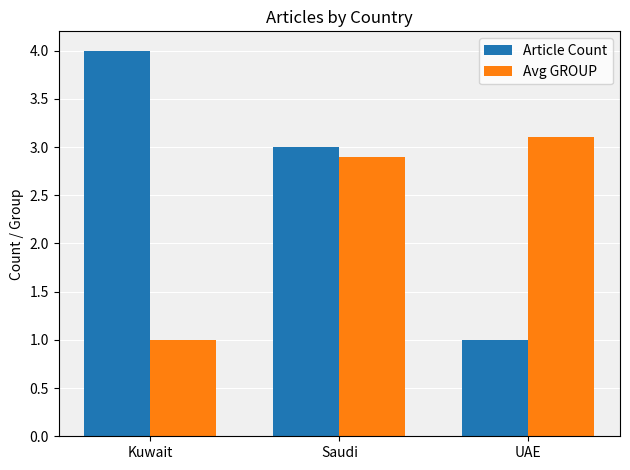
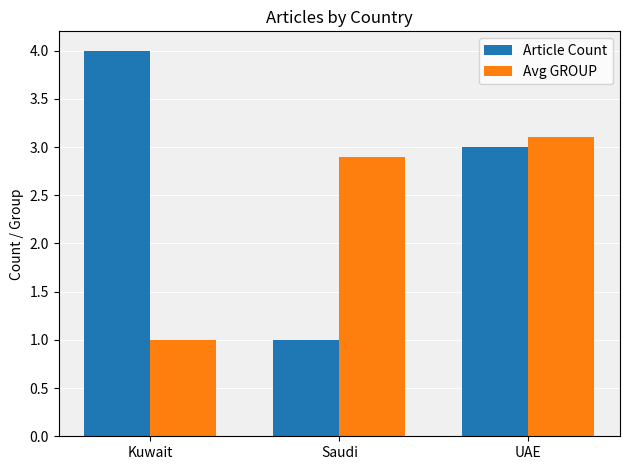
  {
    "Article Count": {
      "Kuwait": 4,
-     "Saudi": 3,
-     "UAE": 1
+     "Saudi": 1,
+     "UAE": 3
    },
    "Avg GROUP": {
      "Kuwait": 1,
      "Saudi": 2.9,
      "UAE": 3.1
    }
  }
